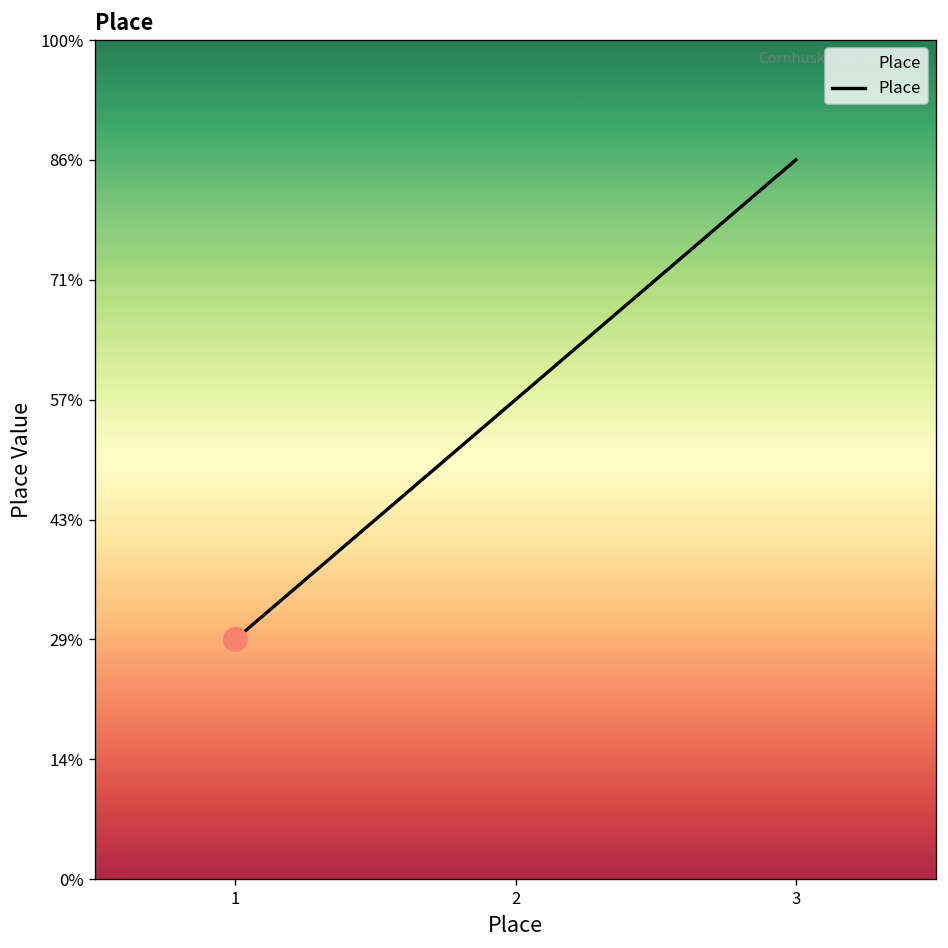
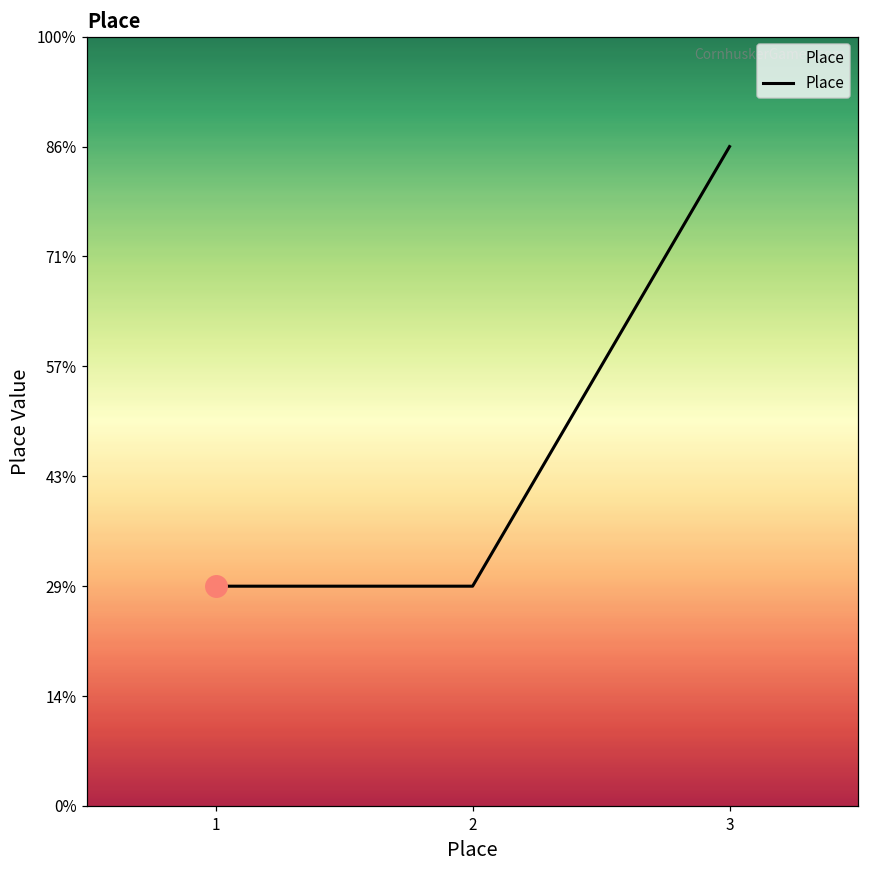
  {
    "Place": {
-     "2": "57%",
+     "2": "29%",
      "3": "86%"
    }
  }
